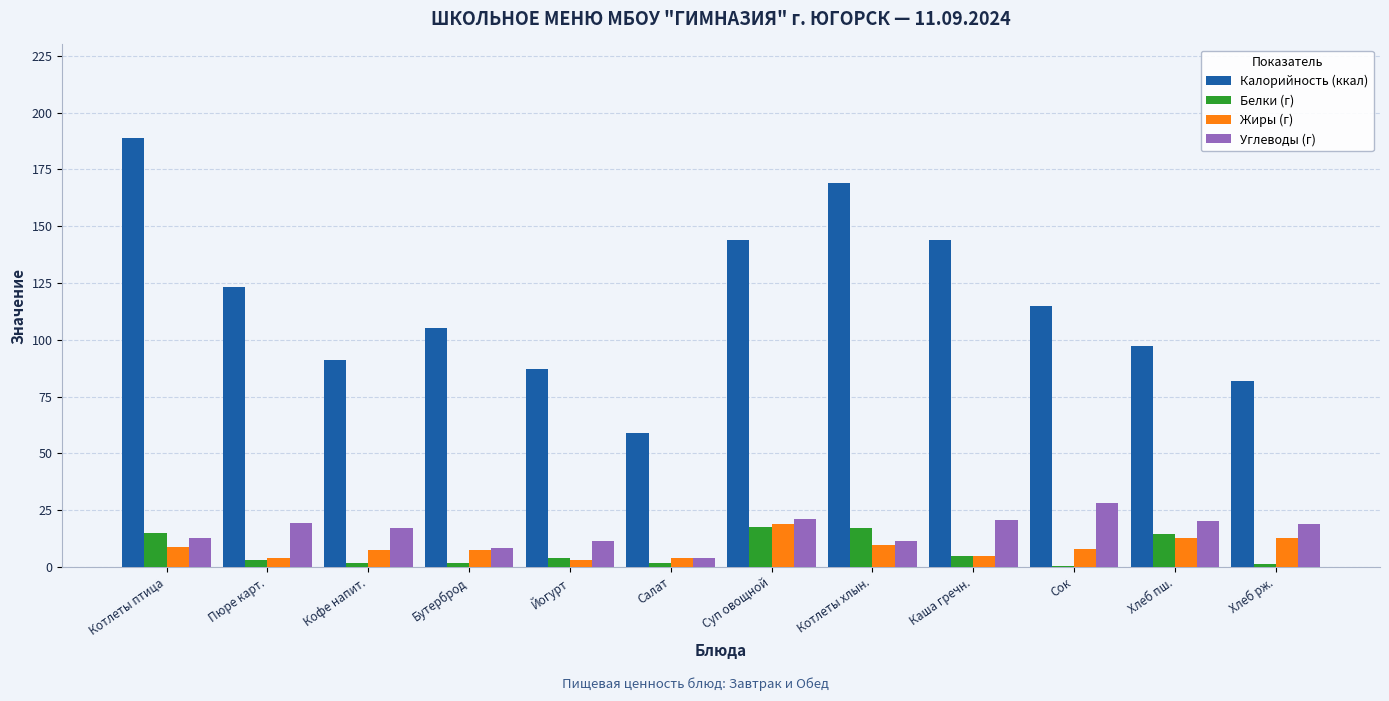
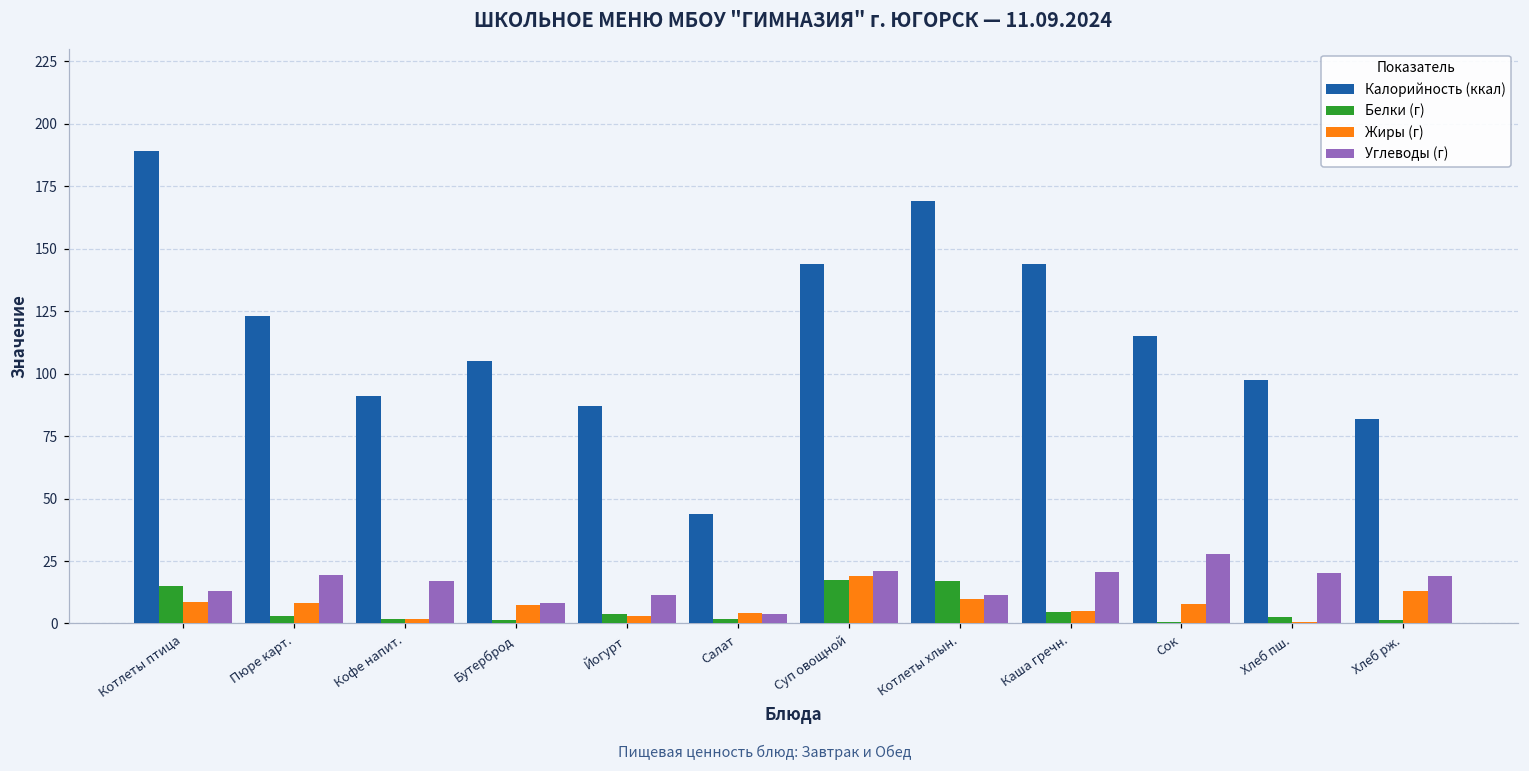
  {
    "Калорийность (ккал)": {
      "Котлеты птица": 189,
      "Пюре карт.": 123,
      "Кофе напит.": 91,
      "Бутерброд": 105,
      "Йогурт": 87,
-     "Салат": 59,
+     "Салат": 44,
      "Суп овощной": 144,
      "Котлеты хлын.": 169,
      "Каша гречн.": 144,
      "Сок": 115,
      "Хлеб пш.": 97,
      "Хлеб рж.": 82
    },
    "Белки (г)": {
      "Котлеты птица": 15,
      "Пюре карт.": 3,
      "Кофе напит.": 2,
      "Бутерброд": 2,
      "Йогурт": 4,
      "Салат": 2,
      "Суп овощной": 18,
      "Котлеты хлын.": 17,
      "Каша гречн.": 5,
-     "Хлеб пш.": 14,
+     "Хлеб пш.": 3,
      "Хлеб рж.": 1
    },
    "Жиры (г)": {
      "Котлеты птица": 9,
-     "Пюре карт.": 4,
-     "Кофе напит.": 8,
+     "Пюре карт.": 8,
+     "Кофе напит.": 2,
      "Бутерброд": 7,
      "Йогурт": 3,
      "Салат": 4,
      "Суп овощной": 19,
      "Котлеты хлын.": 10,
      "Каша гречн.": 5,
      "Сок": 8,
-     "Хлеб пш.": 13,
+     "Хлеб пш.": 1,
      "Хлеб рж.": 13
    },
    "Углеводы (г)": {
      "Котлеты птица": 13,
      "Пюре карт.": 19,
      "Кофе напит.": 17,
      "Бутерброд": 8,
      "Йогурт": 11,
      "Салат": 4,
      "Суп овощной": 21,
      "Котлеты хлын.": 11,
      "Каша гречн.": 21,
      "Сок": 28,
      "Хлеб пш.": 20,
      "Хлеб рж.": 19
    }
  }
